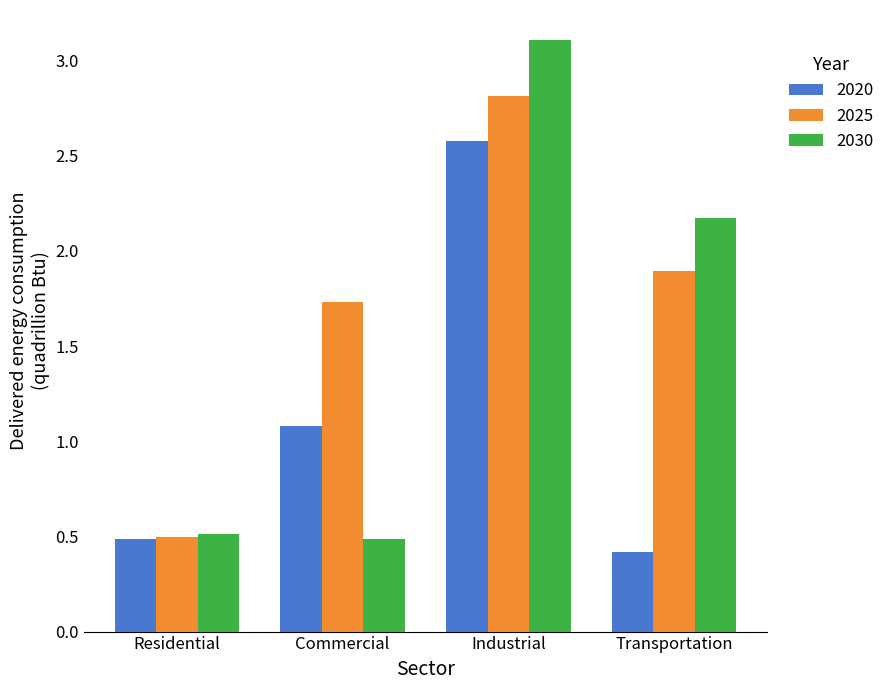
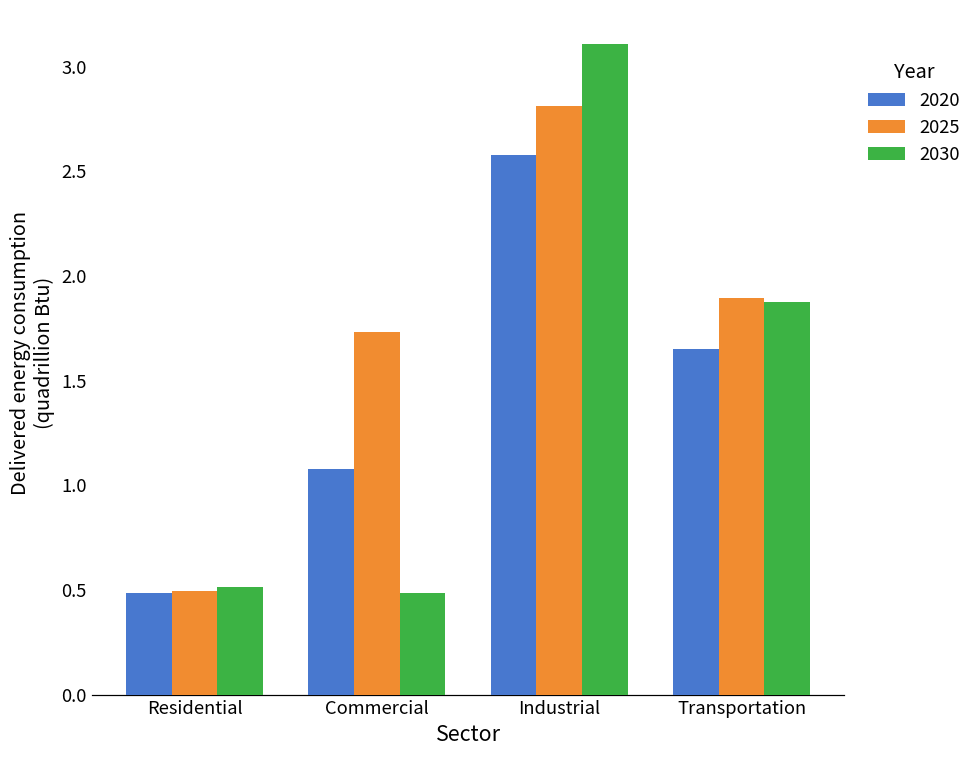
  {
    "2020": {
      "Residential": 0.49,
      "Commercial": 1.08,
      "Industrial": 2.58,
-     "Transportation": 0.42
+     "Transportation": 1.65
    },
    "2025": {
      "Residential": 0.49,
      "Commercial": 1.73,
      "Industrial": 2.81,
      "Transportation": 1.89
    },
    "2030": {
      "Residential": 0.51,
      "Commercial": 0.49,
      "Industrial": 3.11,
-     "Transportation": 2.18
+     "Transportation": 1.88
    }
  }
